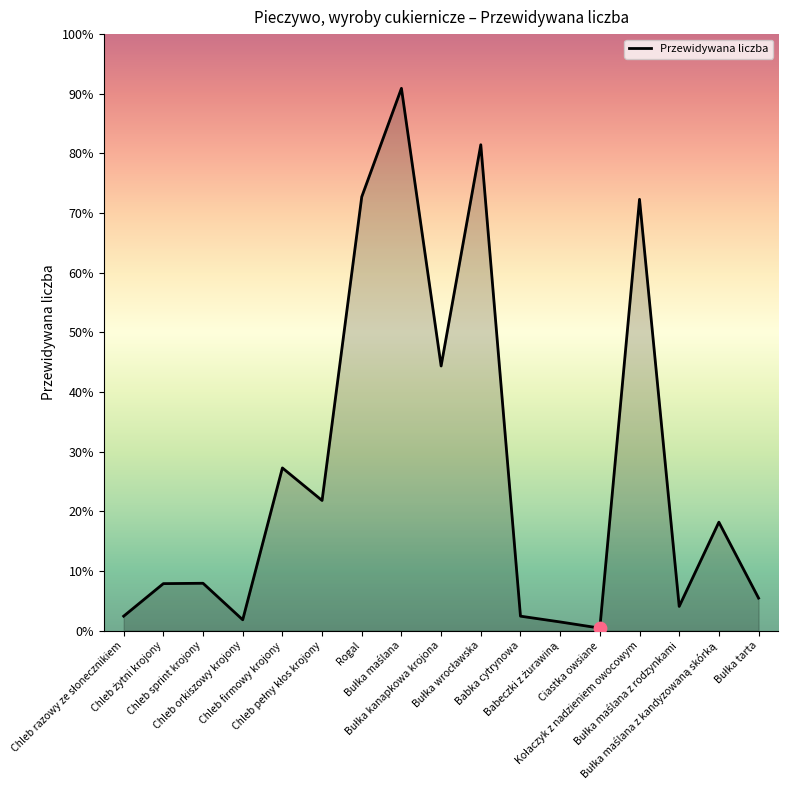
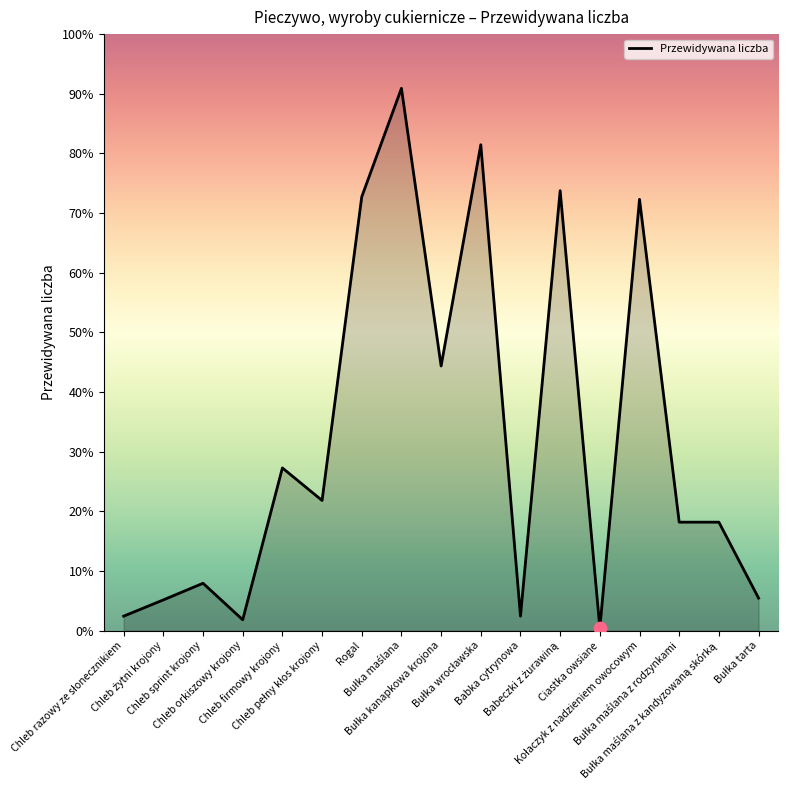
  {
    "Przewidywana liczba": {
      "Chleb razowy ze słonecznikiem": "2%",
-     "Chleb żytni krojony": "8%",
+     "Chleb żytni krojony": "5%",
      "Chleb sprint krojony": "8%",
      "Chleb orkiszowy krojony": "2%",
      "Chleb firmowy krojony": "27%",
      "Chleb pełny kłos krojony": "22%",
      "Rogal": "73%",
      "Bułka maślana": "91%",
      "Bułka kanapkowa krojona": "44%",
      "Bułka wrocławska": "81%",
      "Babka cytrynowa": "2%",
-     "Babeczki z żurawiną": "1%",
+     "Babeczki z żurawiną": "74%",
      "Kołaczyk z nadzieniem owocowym": "72%",
-     "Bułka maślana z rodzynkami": "4%",
+     "Bułka maślana z rodzynkami": "18%",
      "Bułka maślana z kandyzowaną skórką": "18%",
      "Bułka tarta": "5%"
    }
  }
